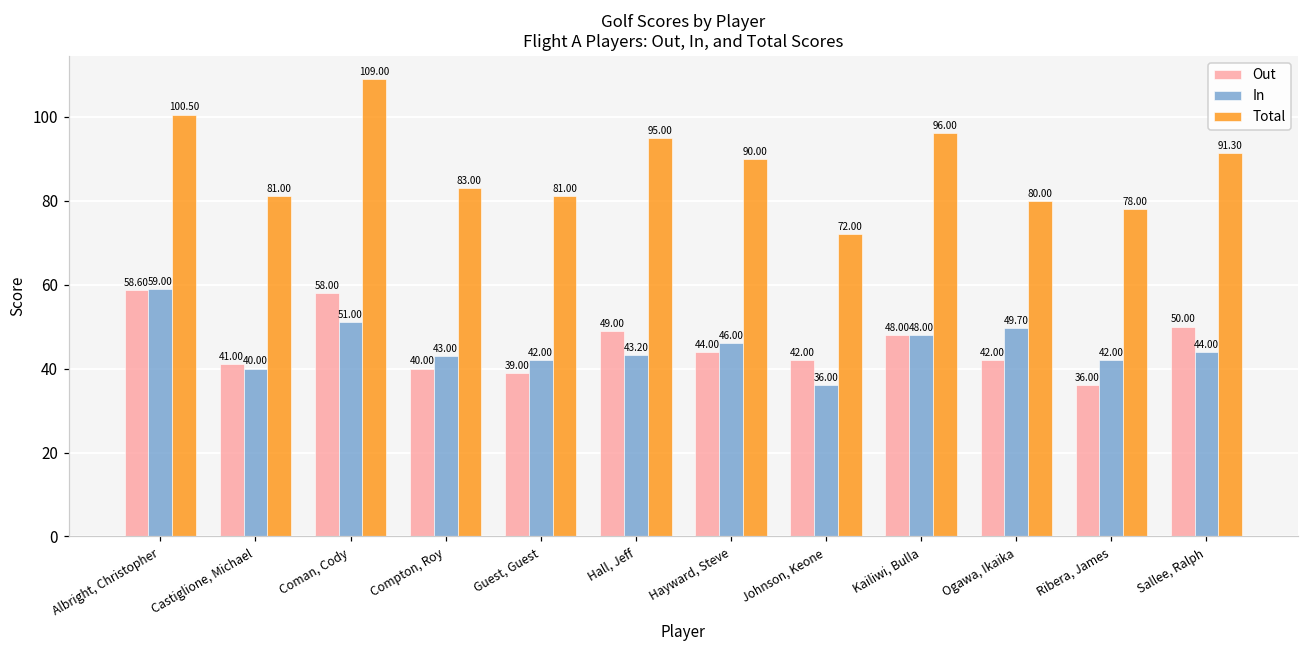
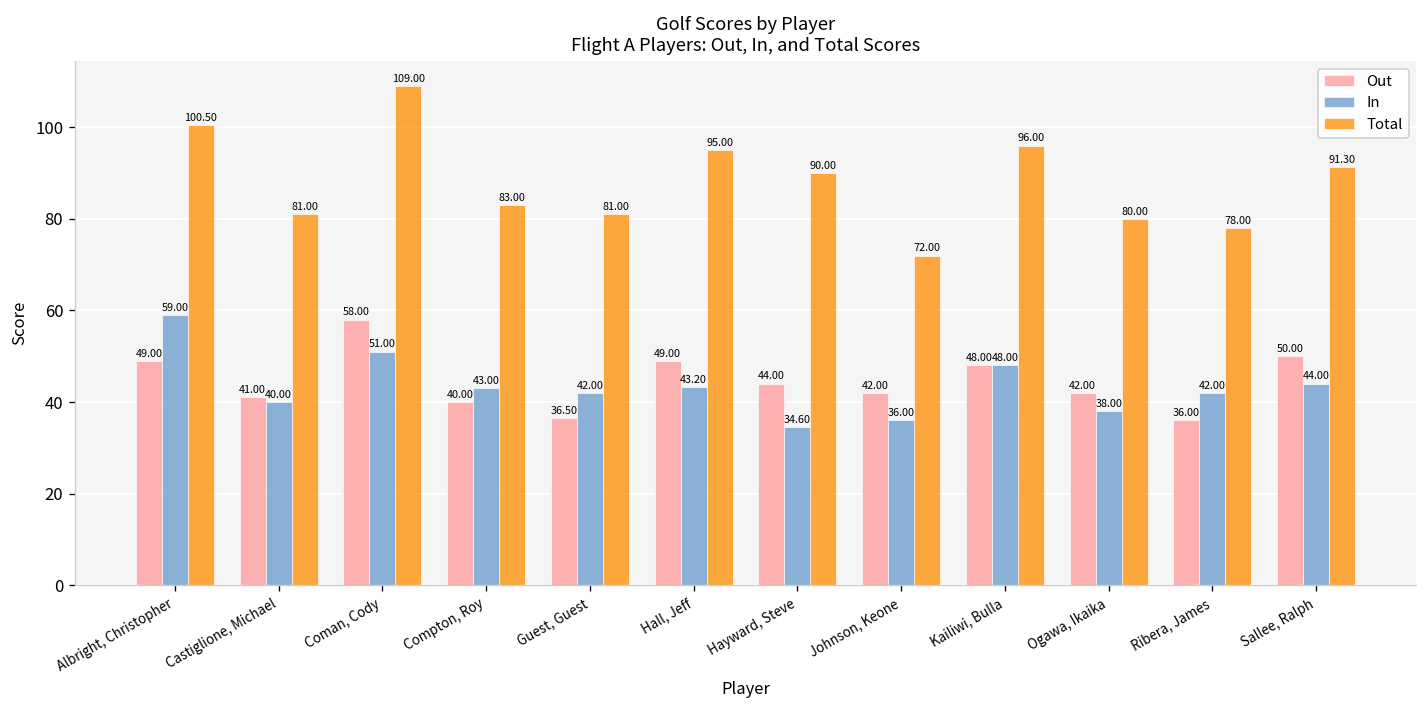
  {
    "Out": {
-     "Albright, Christopher": 58.60,
+     "Albright, Christopher": 49.00,
      "Castiglione, Michael": 41.00,
      "Coman, Cody": 58.00,
      "Compton, Roy": 40.00,
-     "Guest, Guest": 39.00,
+     "Guest, Guest": 36.50,
      "Hall, Jeff": 49.00,
      "Hayward, Steve": 44.00,
      "Johnson, Keone": 42.00,
      "Kailiwi, Bulla": 48.00,
      "Ogawa, Ikaika": 42.00,
      "Ribera, James": 36.00,
      "Sallee, Ralph": 50.00
    },
    "In": {
      "Albright, Christopher": 59.00,
      "Castiglione, Michael": 40.00,
      "Coman, Cody": 51.00,
      "Compton, Roy": 43.00,
      "Guest, Guest": 42.00,
      "Hall, Jeff": 43.20,
-     "Hayward, Steve": 46.00,
+     "Hayward, Steve": 34.60,
      "Johnson, Keone": 36.00,
      "Kailiwi, Bulla": 48.00,
-     "Ogawa, Ikaika": 49.70,
+     "Ogawa, Ikaika": 38.00,
      "Ribera, James": 42.00,
      "Sallee, Ralph": 44.00
    },
    "Total": {
      "Albright, Christopher": 100.50,
      "Castiglione, Michael": 81.00,
      "Coman, Cody": 109.00,
      "Compton, Roy": 83.00,
      "Guest, Guest": 81.00,
      "Hall, Jeff": 95.00,
      "Hayward, Steve": 90.00,
      "Johnson, Keone": 72.00,
      "Kailiwi, Bulla": 96.00,
      "Ogawa, Ikaika": 80.00,
      "Ribera, James": 78.00,
      "Sallee, Ralph": 91.30
    }
  }
